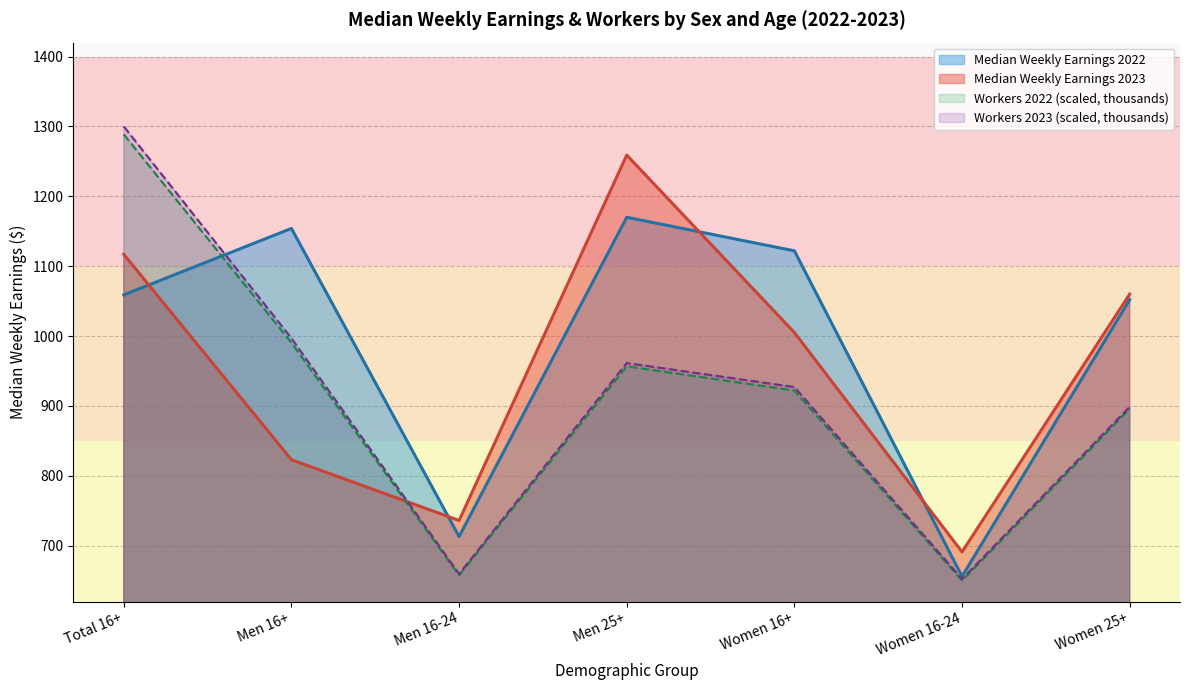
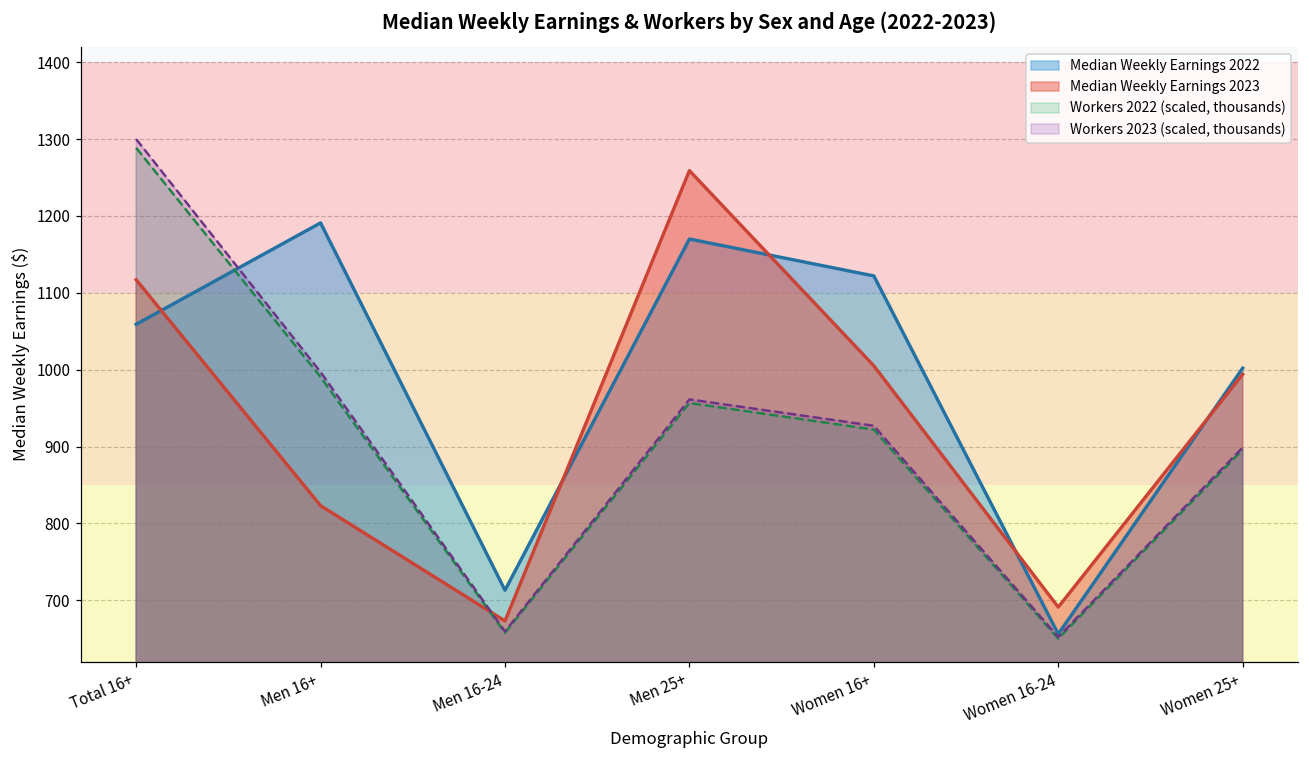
  {
    "Median Weekly Earnings 2022": {
      "Total 16+": 1060,
-     "Men 16+": 1150,
+     "Men 16+": 1190,
      "Men 16-24": 710,
      "Men 25+": 1170,
      "Women 16+": 1120,
      "Women 16-24": 660,
-     "Women 25+": 1050
+     "Women 25+": 1000
    },
    "Median Weekly Earnings 2023": {
      "Total 16+": 1120,
      "Men 16+": 820,
-     "Men 16-24": 740,
+     "Men 16-24": 670,
      "Men 25+": 1260,
      "Women 16+": 1010,
      "Women 16-24": 690,
-     "Women 25+": 1060
+     "Women 25+": 990
    }
  }
